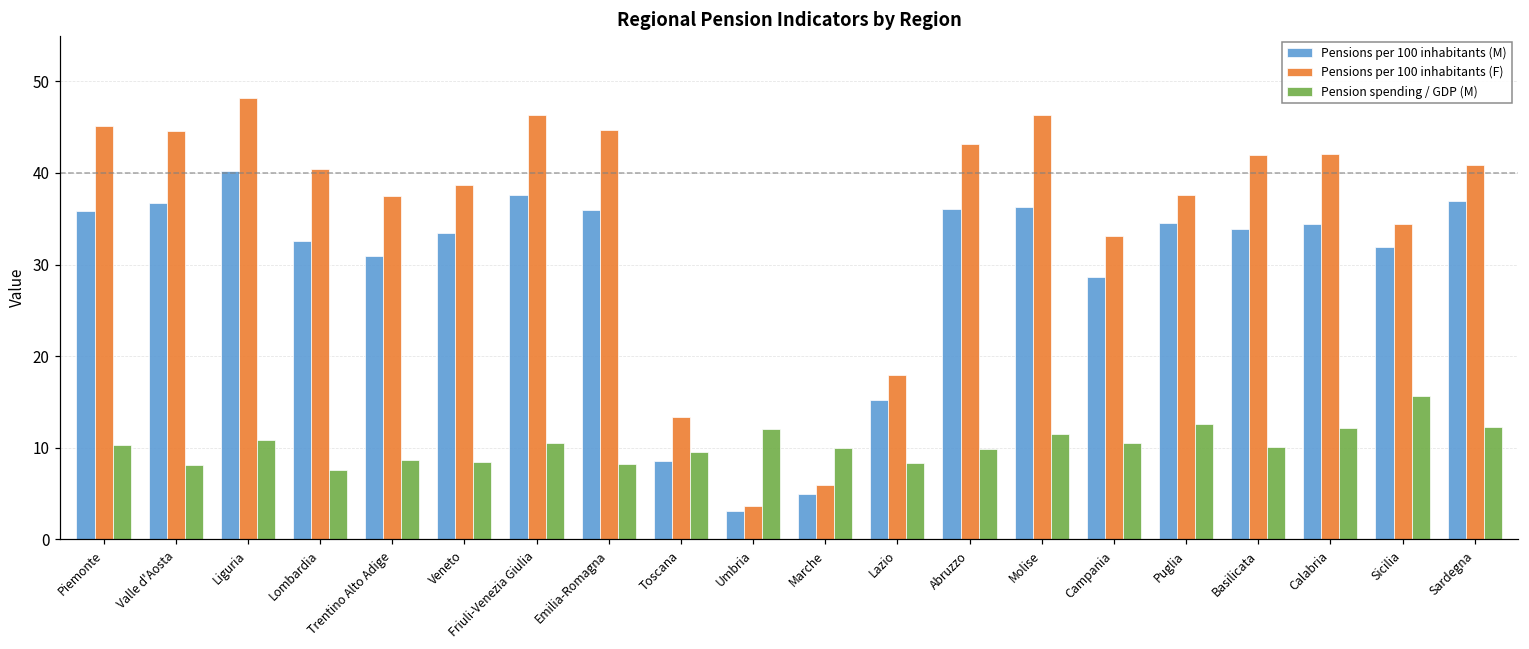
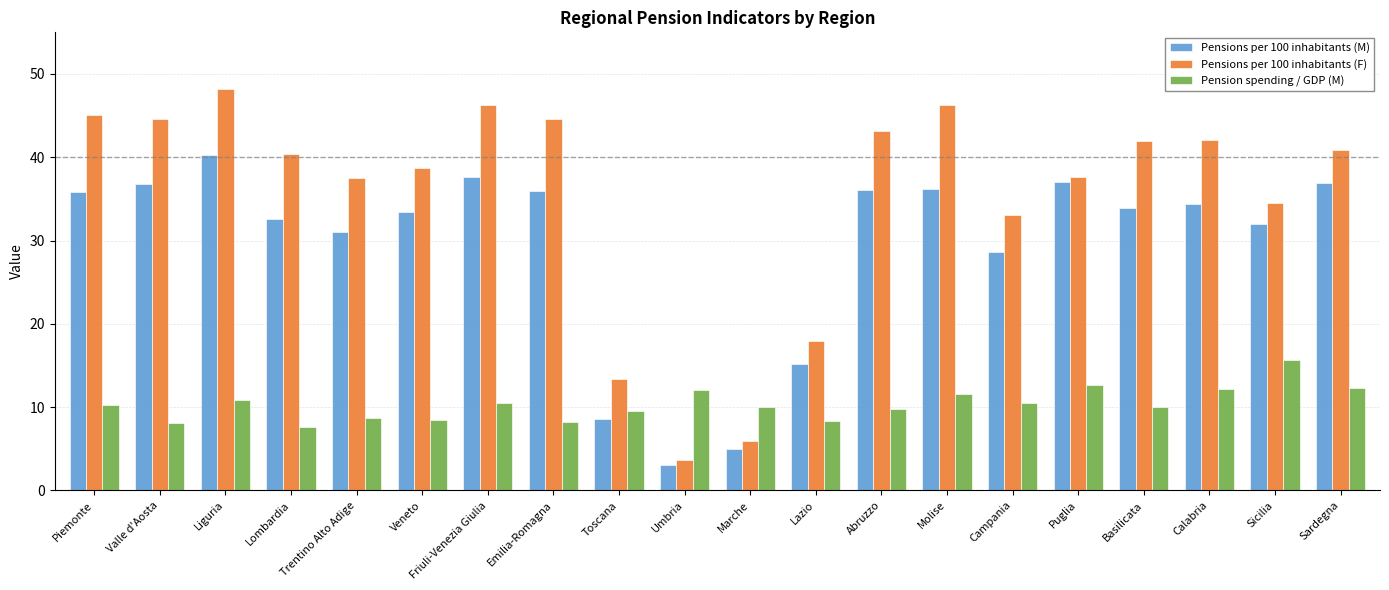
  {
    "Pensions per 100 inhabitants (M)": {
      "Piemonte": 36,
      "Valle d'Aosta": 37,
      "Liguria": 40,
      "Lombardia": 33,
      "Trentino Alto Adige": 31,
      "Veneto": 33,
      "Friuli-Venezia Giulia": 38,
      "Emilia-Romagna": 36,
      "Toscana": 9,
      "Umbria": 3,
      "Marche": 5,
      "Lazio": 15,
      "Abruzzo": 36,
      "Molise": 36,
      "Campania": 29,
-     "Puglia": 35,
+     "Puglia": 37,
      "Basilicata": 34,
      "Calabria": 34,
      "Sicilia": 32,
      "Sardegna": 37
    },
    "Pensions per 100 inhabitants (F)": {
      "Piemonte": 45,
      "Valle d'Aosta": 45,
      "Liguria": 48,
      "Lombardia": 40,
      "Trentino Alto Adige": 38,
      "Veneto": 39,
      "Friuli-Venezia Giulia": 46,
      "Emilia-Romagna": 45,
      "Toscana": 13,
      "Umbria": 4,
      "Marche": 6,
      "Lazio": 18,
      "Abruzzo": 43,
      "Molise": 46,
      "Campania": 33,
      "Puglia": 38,
      "Basilicata": 42,
      "Calabria": 42,
      "Sicilia": 34,
      "Sardegna": 41
    },
    "Pension spending / GDP (M)": {
      "Piemonte": 10,
      "Valle d'Aosta": 8,
      "Liguria": 11,
      "Lombardia": 8,
      "Trentino Alto Adige": 9,
      "Veneto": 8,
      "Friuli-Venezia Giulia": 11,
      "Emilia-Romagna": 8,
      "Toscana": 10,
      "Umbria": 12,
      "Marche": 10,
      "Lazio": 8,
      "Abruzzo": 10,
      "Molise": 12,
      "Campania": 10,
      "Puglia": 13,
      "Basilicata": 10,
      "Calabria": 12,
      "Sicilia": 16,
      "Sardegna": 12
    }
  }
